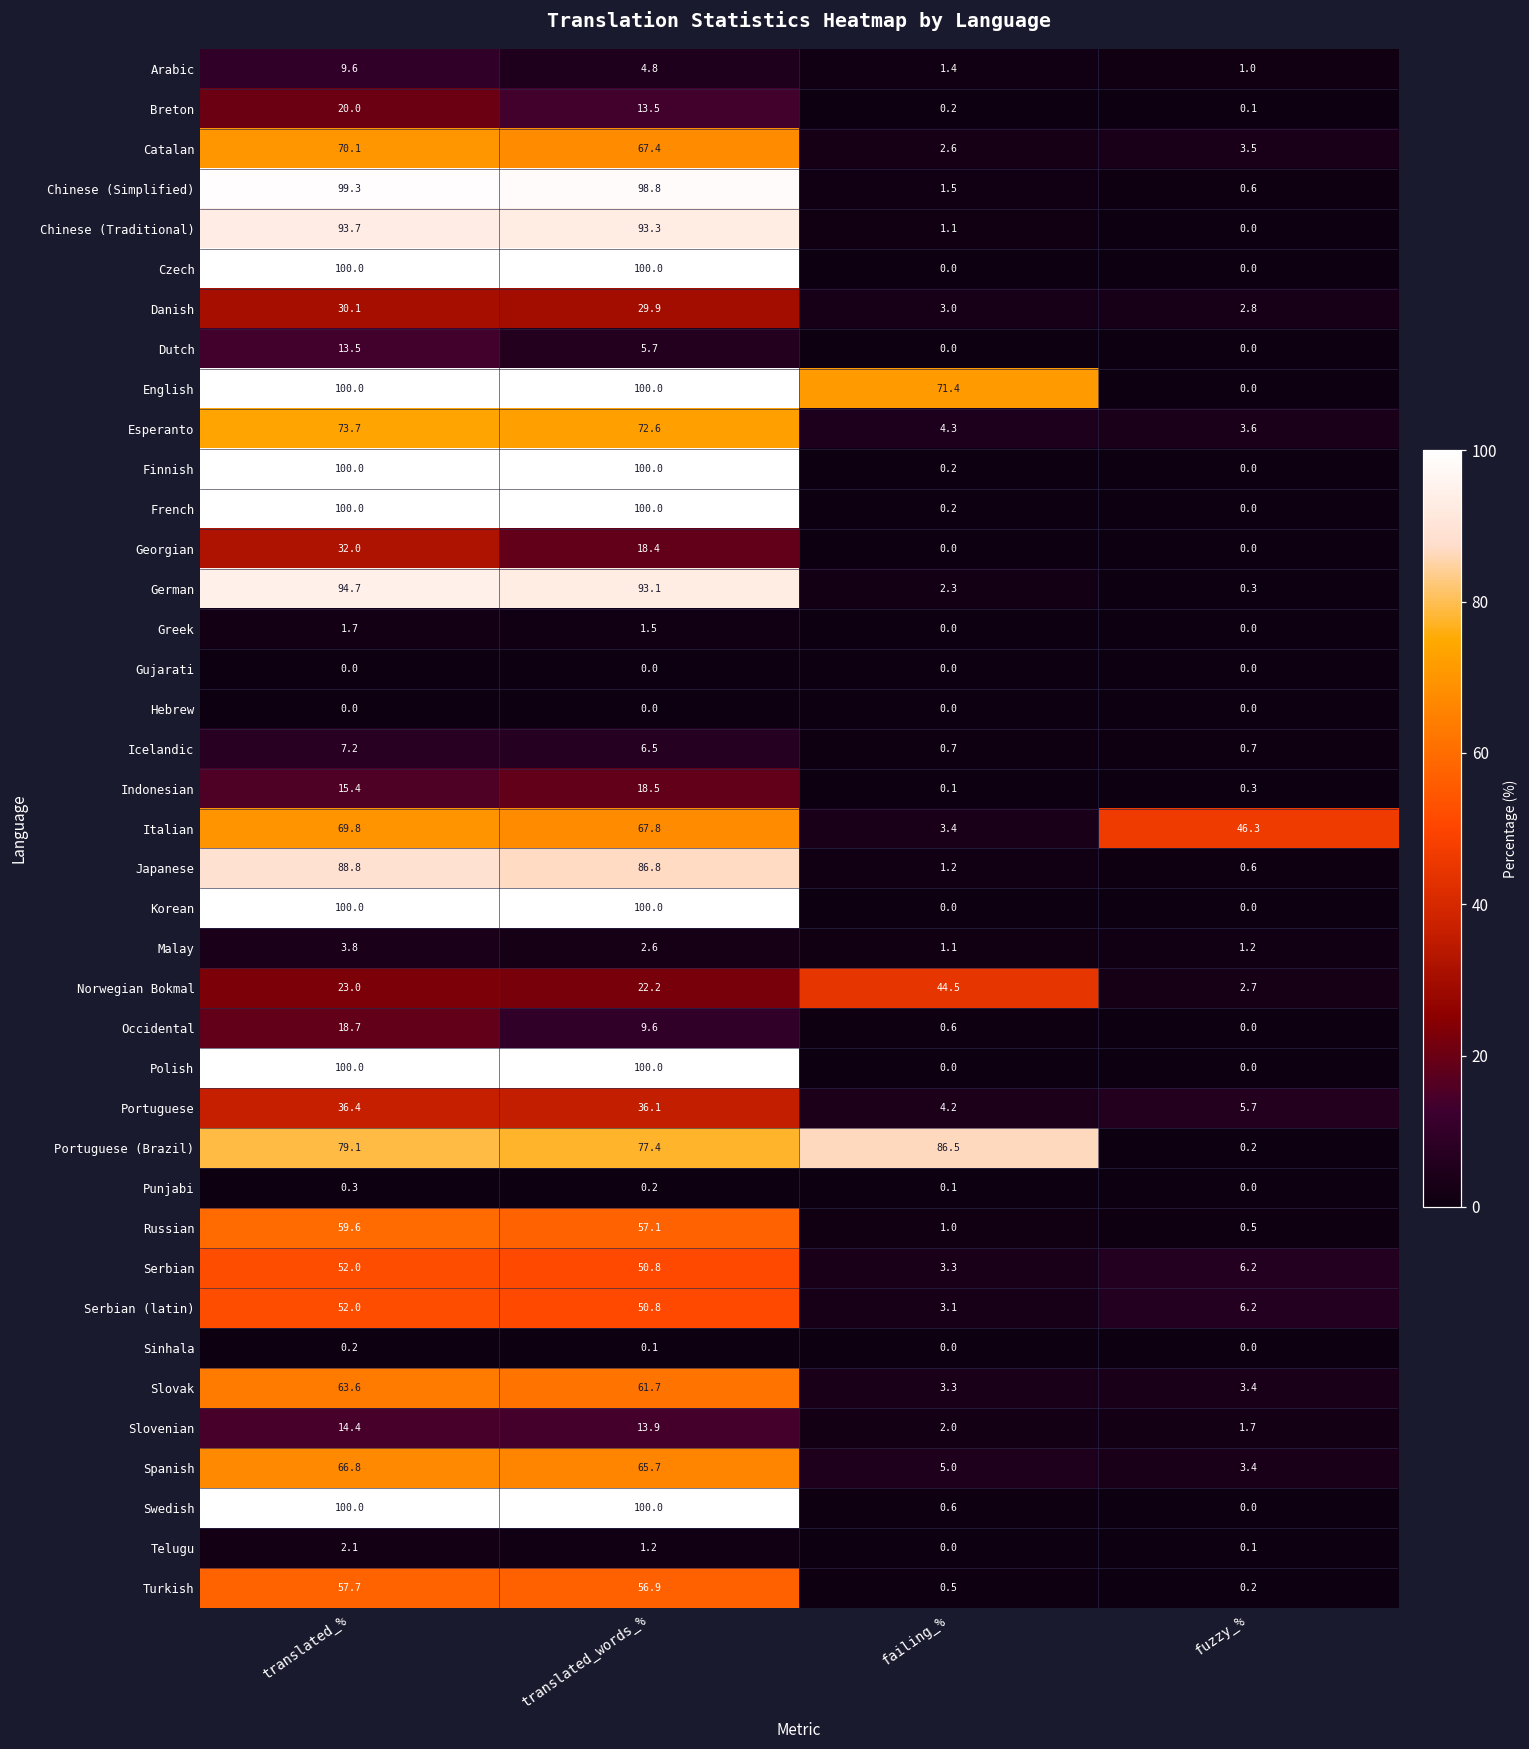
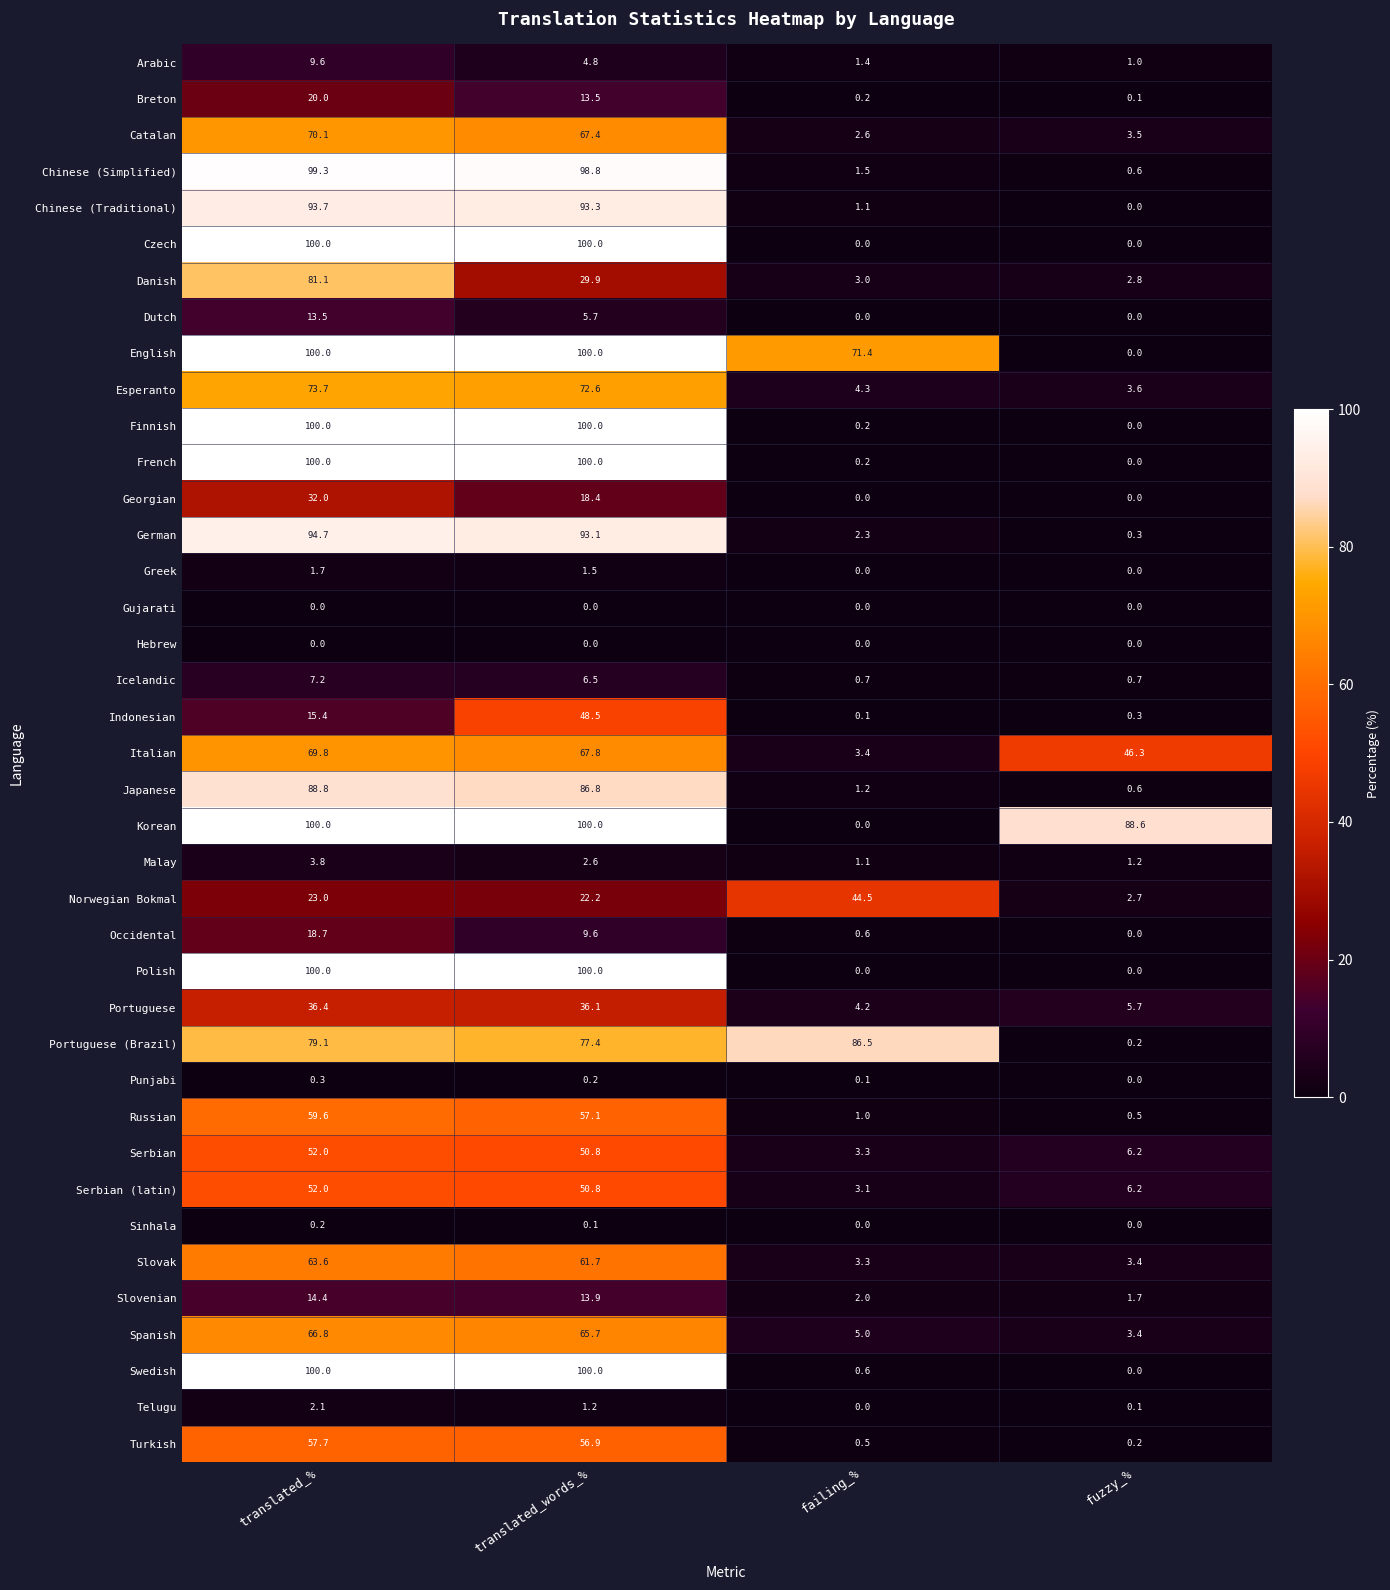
  {
    "Arabic": {
      "translated_%": 9.6,
      "translated_words_%": 4.8,
      "failing_%": 1.4,
      "fuzzy_%": 1.0
    },
    "Breton": {
      "translated_%": 20.0,
      "translated_words_%": 13.5,
      "failing_%": 0.2,
      "fuzzy_%": 0.1
    },
    "Catalan": {
      "translated_%": 70.1,
      "translated_words_%": 67.4,
      "failing_%": 2.6,
      "fuzzy_%": 3.5
    },
    "Chinese (Simplified)": {
      "translated_%": 99.3,
      "translated_words_%": 98.8,
      "failing_%": 1.5,
      "fuzzy_%": 0.6
    },
    "Chinese (Traditional)": {
      "translated_%": 93.7,
      "translated_words_%": 93.3,
      "failing_%": 1.1,
      "fuzzy_%": 0.0
    },
    "Czech": {
      "translated_%": 100.0,
      "translated_words_%": 100.0,
      "failing_%": 0.0,
      "fuzzy_%": 0.0
    },
    "Danish": {
-     "translated_%": 30.1,
+     "translated_%": 81.1,
      "translated_words_%": 29.9,
      "failing_%": 3.0,
      "fuzzy_%": 2.8
    },
    "Dutch": {
      "translated_%": 13.5,
      "translated_words_%": 5.7,
      "failing_%": 0.0,
      "fuzzy_%": 0.0
    },
    "English": {
      "translated_%": 100.0,
      "translated_words_%": 100.0,
      "failing_%": 71.4,
      "fuzzy_%": 0.0
    },
    "Esperanto": {
      "translated_%": 73.7,
      "translated_words_%": 72.6,
      "failing_%": 4.3,
      "fuzzy_%": 3.6
    },
    "Finnish": {
      "translated_%": 100.0,
      "translated_words_%": 100.0,
      "failing_%": 0.2,
      "fuzzy_%": 0.0
    },
    "French": {
      "translated_%": 100.0,
      "translated_words_%": 100.0,
      "failing_%": 0.2,
      "fuzzy_%": 0.0
    },
    "Georgian": {
      "translated_%": 32.0,
      "translated_words_%": 18.4,
      "failing_%": 0.0,
      "fuzzy_%": 0.0
    },
    "German": {
      "translated_%": 94.7,
      "translated_words_%": 93.1,
      "failing_%": 2.3,
      "fuzzy_%": 0.3
    },
    "Greek": {
      "translated_%": 1.7,
      "translated_words_%": 1.5,
      "failing_%": 0.0,
      "fuzzy_%": 0.0
    },
    "Gujarati": {
      "translated_%": 0.0,
      "translated_words_%": 0.0,
      "failing_%": 0.0,
      "fuzzy_%": 0.0
    },
    "Hebrew": {
      "translated_%": 0.0,
      "translated_words_%": 0.0,
      "failing_%": 0.0,
      "fuzzy_%": 0.0
    },
    "Icelandic": {
      "translated_%": 7.2,
      "translated_words_%": 6.5,
      "failing_%": 0.7,
      "fuzzy_%": 0.7
    },
    "Indonesian": {
      "translated_%": 15.4,
-     "translated_words_%": 18.5,
+     "translated_words_%": 48.5,
      "failing_%": 0.1,
      "fuzzy_%": 0.3
    },
    "Italian": {
      "translated_%": 69.8,
      "translated_words_%": 67.8,
      "failing_%": 3.4,
      "fuzzy_%": 46.3
    },
    "Japanese": {
      "translated_%": 88.8,
      "translated_words_%": 86.8,
      "failing_%": 1.2,
      "fuzzy_%": 0.6
    },
    "Korean": {
      "translated_%": 100.0,
      "translated_words_%": 100.0,
      "failing_%": 0.0,
-     "fuzzy_%": 0.0
+     "fuzzy_%": 88.6
    },
    "Malay": {
      "translated_%": 3.8,
      "translated_words_%": 2.6,
      "failing_%": 1.1,
      "fuzzy_%": 1.2
    },
    "Norwegian Bokmal": {
      "translated_%": 23.0,
      "translated_words_%": 22.2,
      "failing_%": 44.5,
      "fuzzy_%": 2.7
    },
    "Occidental": {
      "translated_%": 18.7,
      "translated_words_%": 9.6,
      "failing_%": 0.6,
      "fuzzy_%": 0.0
    },
    "Polish": {
      "translated_%": 100.0,
      "translated_words_%": 100.0,
      "failing_%": 0.0,
      "fuzzy_%": 0.0
    },
    "Portuguese": {
      "translated_%": 36.4,
      "translated_words_%": 36.1,
      "failing_%": 4.2,
      "fuzzy_%": 5.7
    },
    "Portuguese (Brazil)": {
      "translated_%": 79.1,
      "translated_words_%": 77.4,
      "failing_%": 86.5,
      "fuzzy_%": 0.2
    },
    "Punjabi": {
      "translated_%": 0.3,
      "translated_words_%": 0.2,
      "failing_%": 0.1,
      "fuzzy_%": 0.0
    },
    "Russian": {
      "translated_%": 59.6,
      "translated_words_%": 57.1,
      "failing_%": 1.0,
      "fuzzy_%": 0.5
    },
    "Serbian": {
      "translated_%": 52.0,
      "translated_words_%": 50.8,
      "failing_%": 3.3,
      "fuzzy_%": 6.2
    },
    "Serbian (latin)": {
      "translated_%": 52.0,
      "translated_words_%": 50.8,
      "failing_%": 3.1,
      "fuzzy_%": 6.2
    },
    "Sinhala": {
      "translated_%": 0.2,
      "translated_words_%": 0.1,
      "failing_%": 0.0,
      "fuzzy_%": 0.0
    },
    "Slovak": {
      "translated_%": 63.6,
      "translated_words_%": 61.7,
      "failing_%": 3.3,
      "fuzzy_%": 3.4
    },
    "Slovenian": {
      "translated_%": 14.4,
      "translated_words_%": 13.9,
      "failing_%": 2.0,
      "fuzzy_%": 1.7
    },
    "Spanish": {
      "translated_%": 66.8,
      "translated_words_%": 65.7,
      "failing_%": 5.0,
      "fuzzy_%": 3.4
    },
    "Swedish": {
      "translated_%": 100.0,
      "translated_words_%": 100.0,
      "failing_%": 0.6,
      "fuzzy_%": 0.0
    },
    "Telugu": {
      "translated_%": 2.1,
      "translated_words_%": 1.2,
      "failing_%": 0.0,
      "fuzzy_%": 0.1
    },
    "Turkish": {
      "translated_%": 57.7,
      "translated_words_%": 56.9,
      "failing_%": 0.5,
      "fuzzy_%": 0.2
    }
  }
